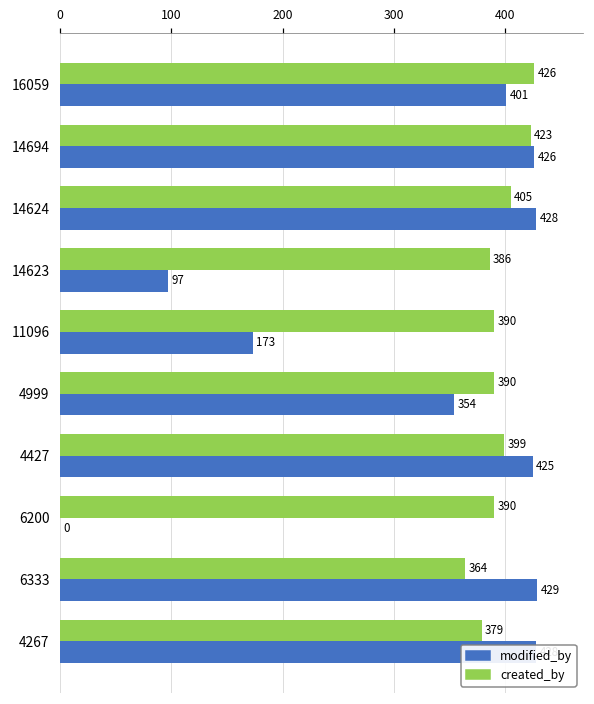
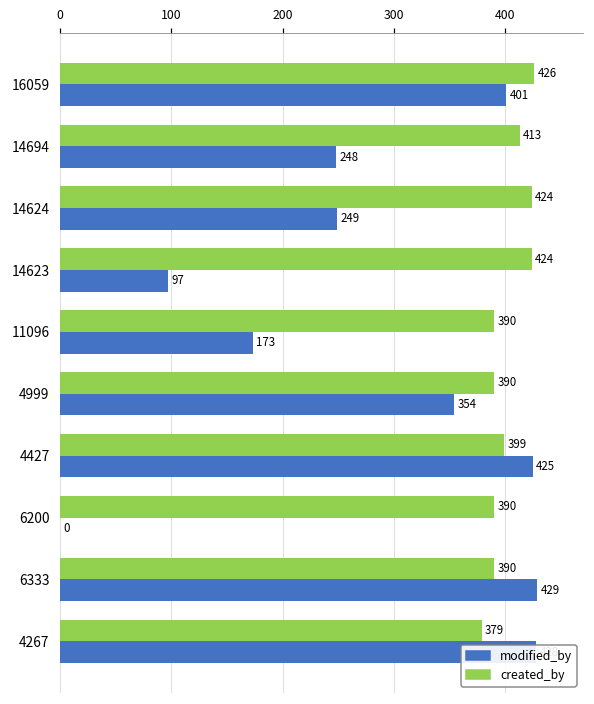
  {
    "modified_by": {
      "16059": 401,
-     "14694": 426,
-     "14624": 428,
+     "14694": 248,
+     "14624": 249,
      "14623": 97,
      "11096": 173,
      "4999": 354,
      "4427": 425,
      "6200": 0,
      "6333": 429
    },
    "created_by": {
      "16059": 426,
-     "14694": 423,
-     "14624": 405,
-     "14623": 386,
+     "14694": 413,
+     "14624": 424,
+     "14623": 424,
      "11096": 390,
      "4999": 390,
      "4427": 399,
      "6200": 390,
-     "6333": 364,
+     "6333": 390,
      "4267": 379
    }
  }
